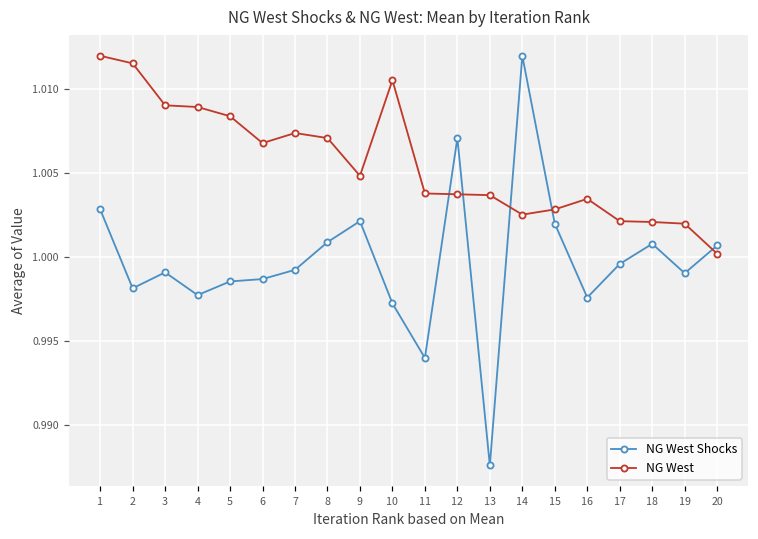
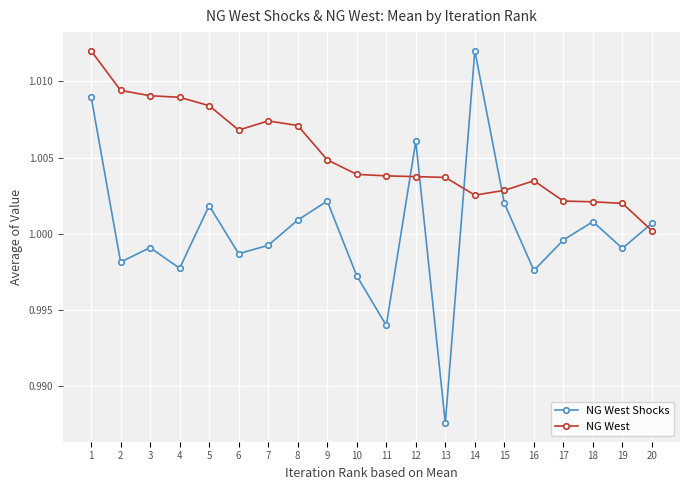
  {
    "NG West Shocks": {
-     "1": 1.0029,
+     "1": 1.0090,
      "2": 0.9981,
      "3": 0.9991,
      "4": 0.9977,
-     "5": 0.9986,
+     "5": 1.0019,
      "6": 0.9987,
      "7": 0.9993,
      "8": 1.0009,
      "9": 1.0021,
      "10": 0.9973,
      "11": 0.9940,
-     "12": 1.0071,
+     "12": 1.0061,
      "13": 0.9876,
      "14": 1.0120,
      "15": 1.0020,
      "16": 0.9976,
      "17": 0.9996,
      "18": 1.0008,
      "19": 0.9990,
      "20": 1.0007
    },
    "NG West": {
      "1": 1.0120,
-     "2": 1.0116,
+     "2": 1.0094,
      "3": 1.0091,
      "4": 1.0090,
      "5": 1.0084,
      "6": 1.0068,
      "7": 1.0074,
      "8": 1.0071,
      "9": 1.0049,
-     "10": 1.0105,
+     "10": 1.0039,
      "11": 1.0038,
      "12": 1.0038,
      "13": 1.0037,
      "14": 1.0025,
      "15": 1.0029,
      "16": 1.0035,
      "17": 1.0021,
      "18": 1.0021,
      "19": 1.0020,
      "20": 1.0002
    }
  }
